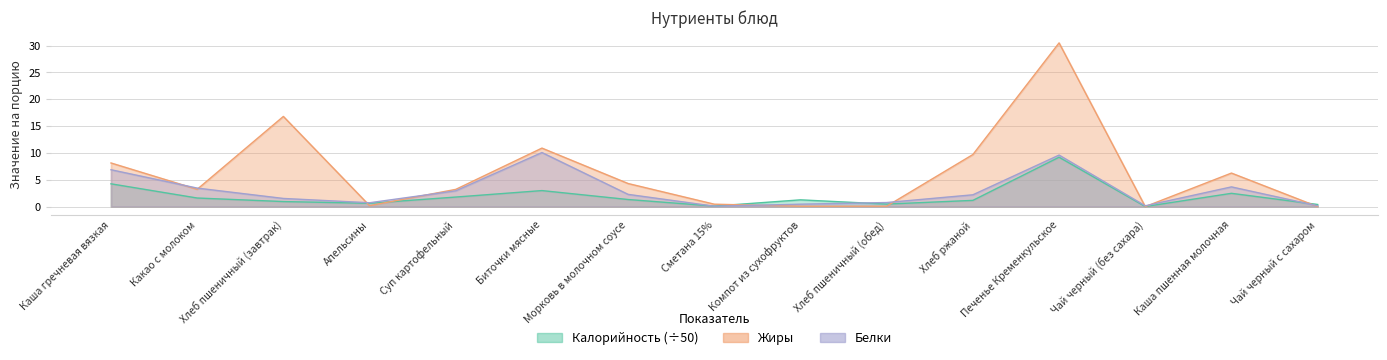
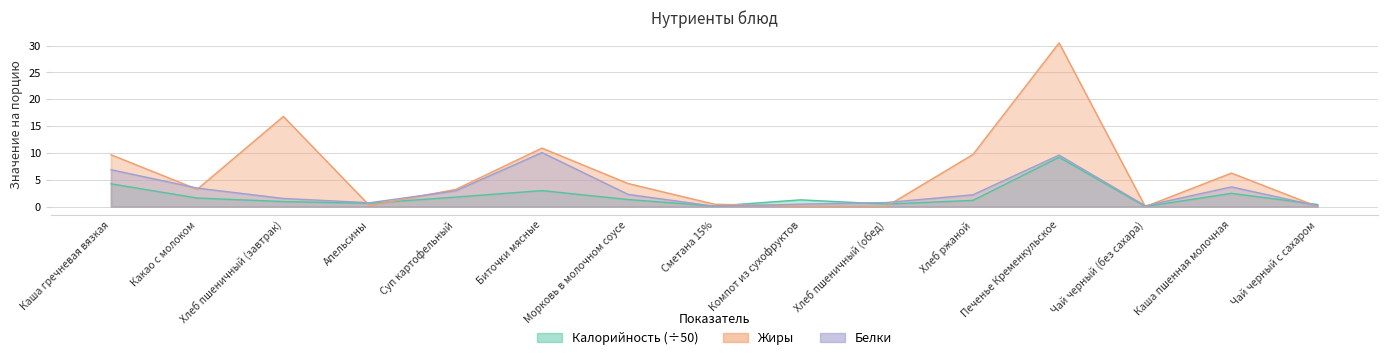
  {
    "Жиры": {
-     "Каша гречневая вязкая": 8,
+     "Каша гречневая вязкая": 10,
      "Хлеб пшеничный (завтрак)": 17,
      "Биточки мясные": 11,
      "Морковь в молочном соусе": 4,
      "Хлеб ржаной": 10,
      "Печенье Кременкульское": 31,
      "Каша пшенная молочная": 6
    }
  }
